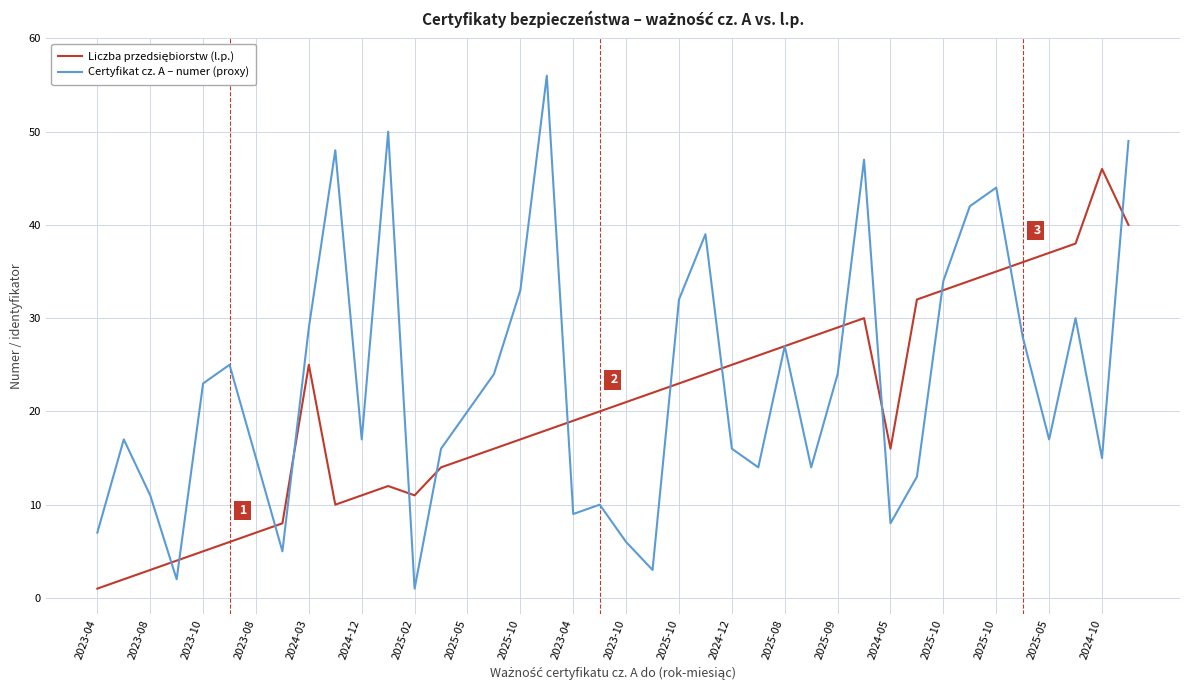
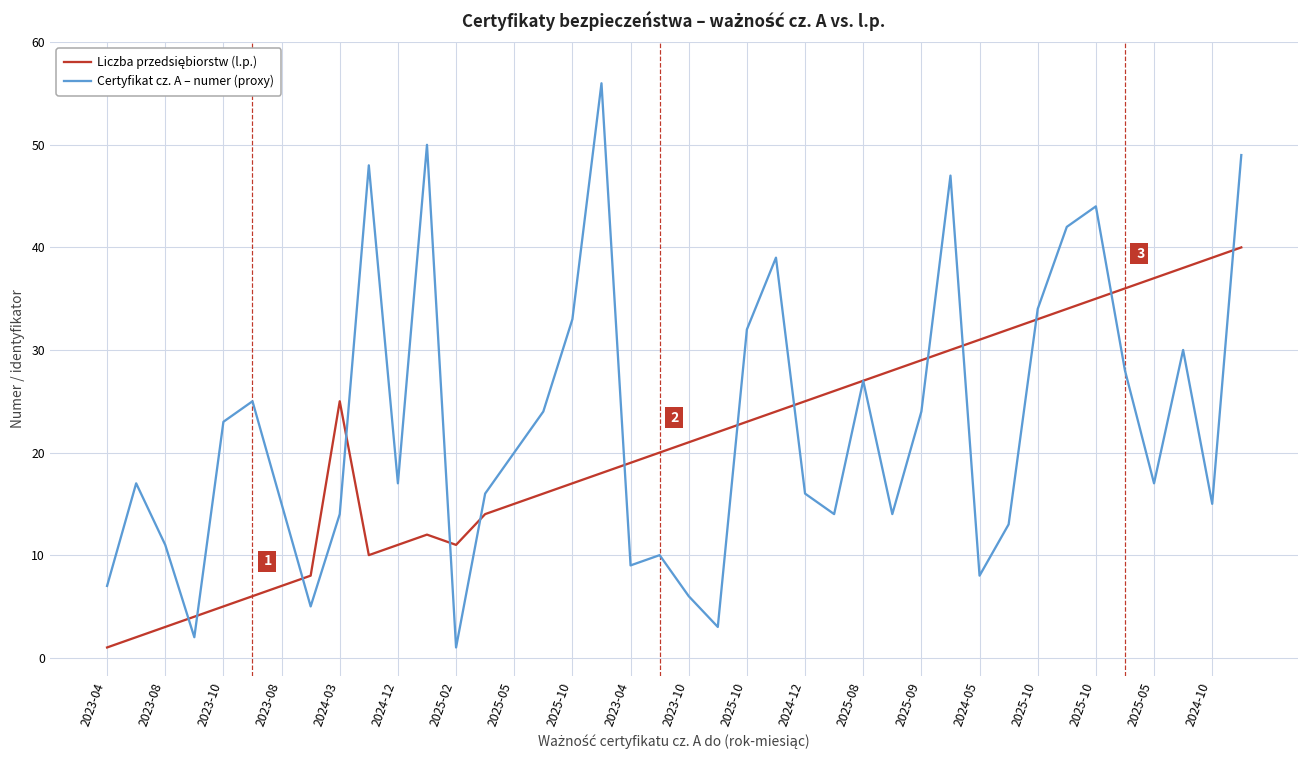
  {
    "Liczba przedsiębiorstw (l.p.)": {
      "2024-03": 25,
      "2025-02": 11,
      "2025-09": 29,
-     "2024-05": 16,
-     "2024-10": 46
+     "2024-05": 31,
+     "2024-10": 39
    },
    "Certyfikat cz. A – numer (proxy)": {
-     "2024-03": 29,
+     "2024-03": 14,
      "2025-02": 1,
      "2025-09": 24,
      "2024-05": 8,
      "2024-10": 15
    }
  }
